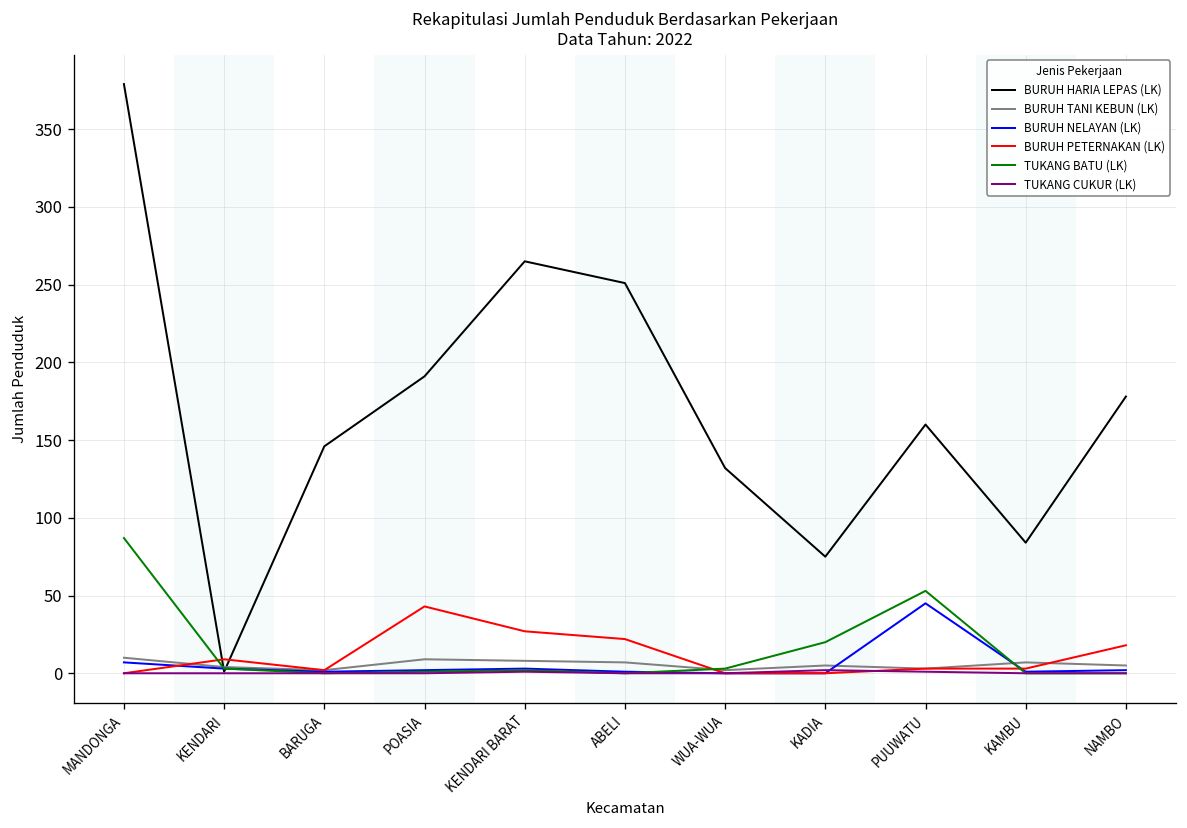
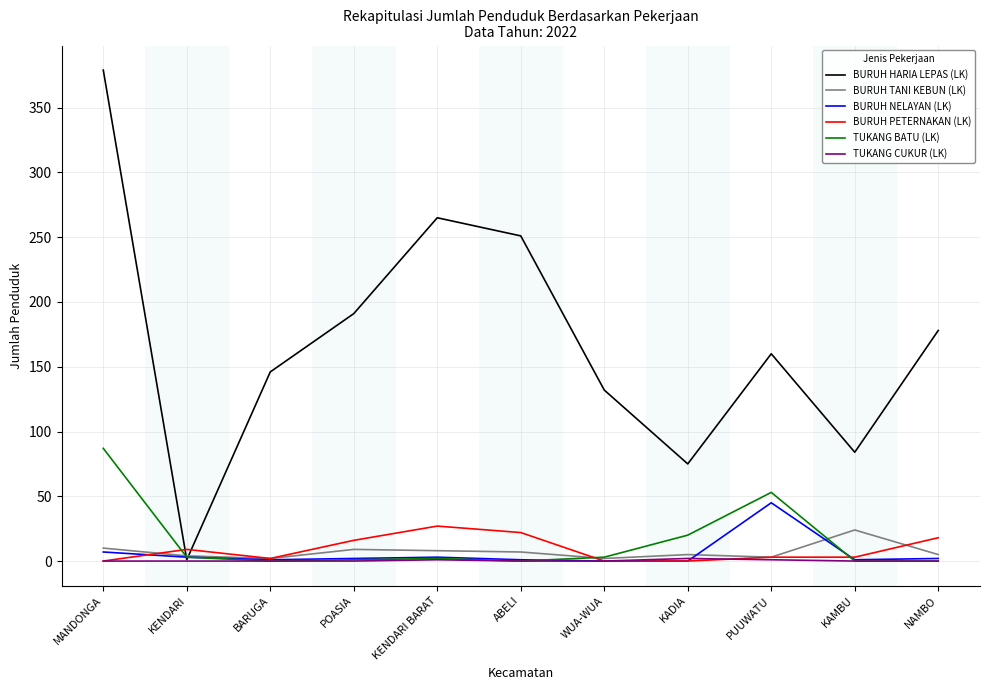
  {
    "BURUH HARIA LEPAS (LK)": {
      "MANDONGA": 379,
      "BARUGA": 146,
      "POASIA": 191,
      "KENDARI BARAT": 265,
      "ABELI": 251,
      "WUA-WUA": 132,
      "KADIA": 75,
      "PUUWATU": 160,
      "KAMBU": 84,
      "NAMBO": 178
    },
    "BURUH TANI KEBUN (LK)": {
      "MANDONGA": 10,
      "POASIA": 9,
      "KENDARI BARAT": 8,
      "ABELI": 7,
      "KADIA": 5,
-     "KAMBU": 7,
+     "KAMBU": 24,
      "NAMBO": 5
    },
    "BURUH NELAYAN (LK)": {
      "MANDONGA": 7,
      "PUUWATU": 45,
      "NAMBO": 2
    },
    "BURUH PETERNAKAN (LK)": {
      "KENDARI": 9,
-     "POASIA": 43,
+     "POASIA": 16,
      "KENDARI BARAT": 27,
      "ABELI": 22,
      "KAMBU": 3,
      "NAMBO": 18
    },
    "TUKANG BATU (LK)": {
      "MANDONGA": 87,
      "KADIA": 20,
      "PUUWATU": 53
    },
    "TUKANG CUKUR (LK)": {
      "KADIA": 2,
      "PUUWATU": 1
    }
  }
